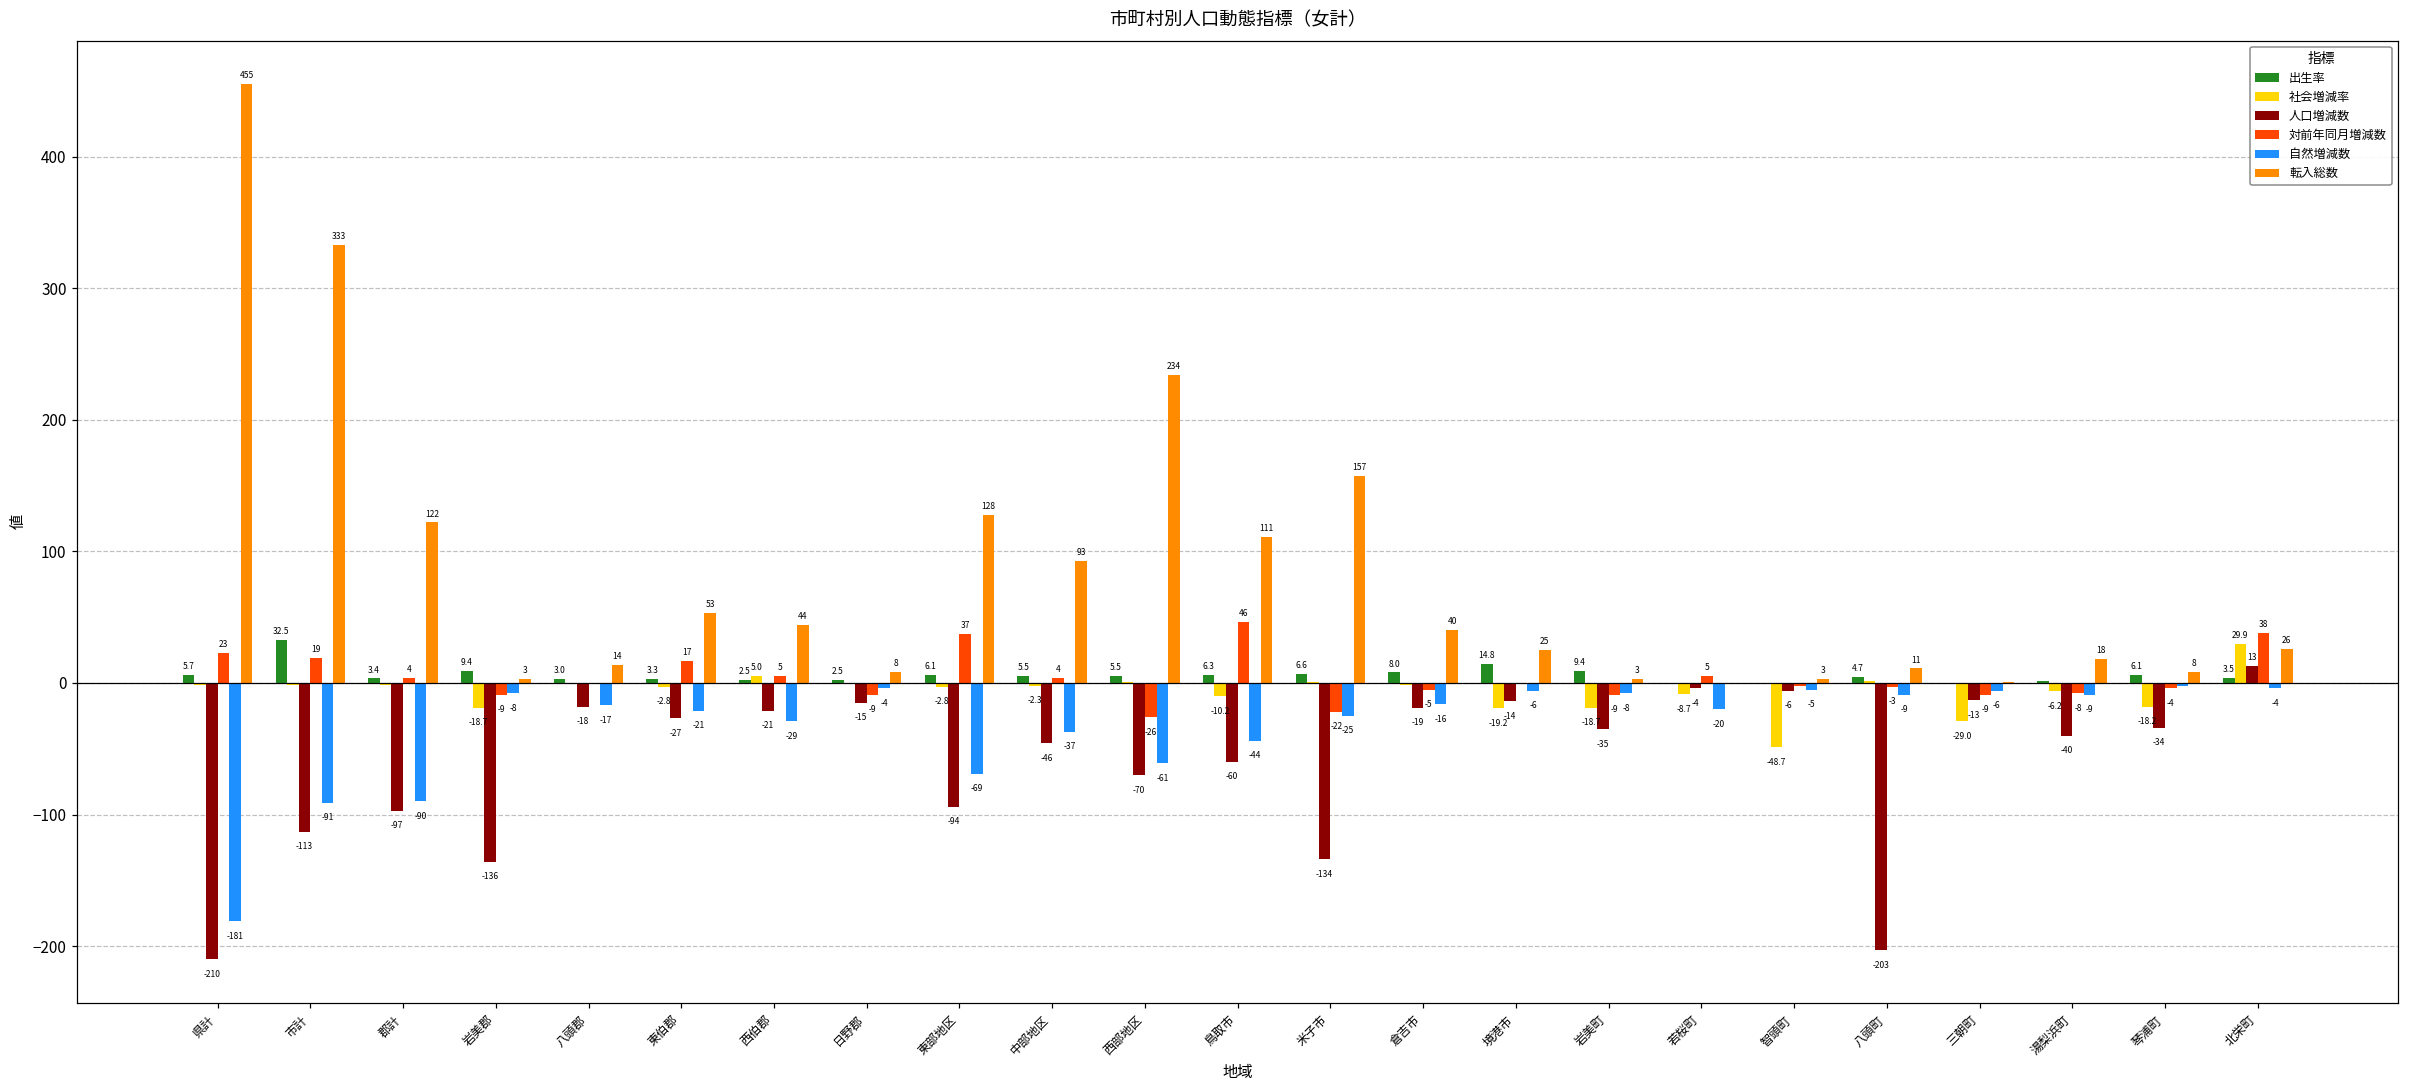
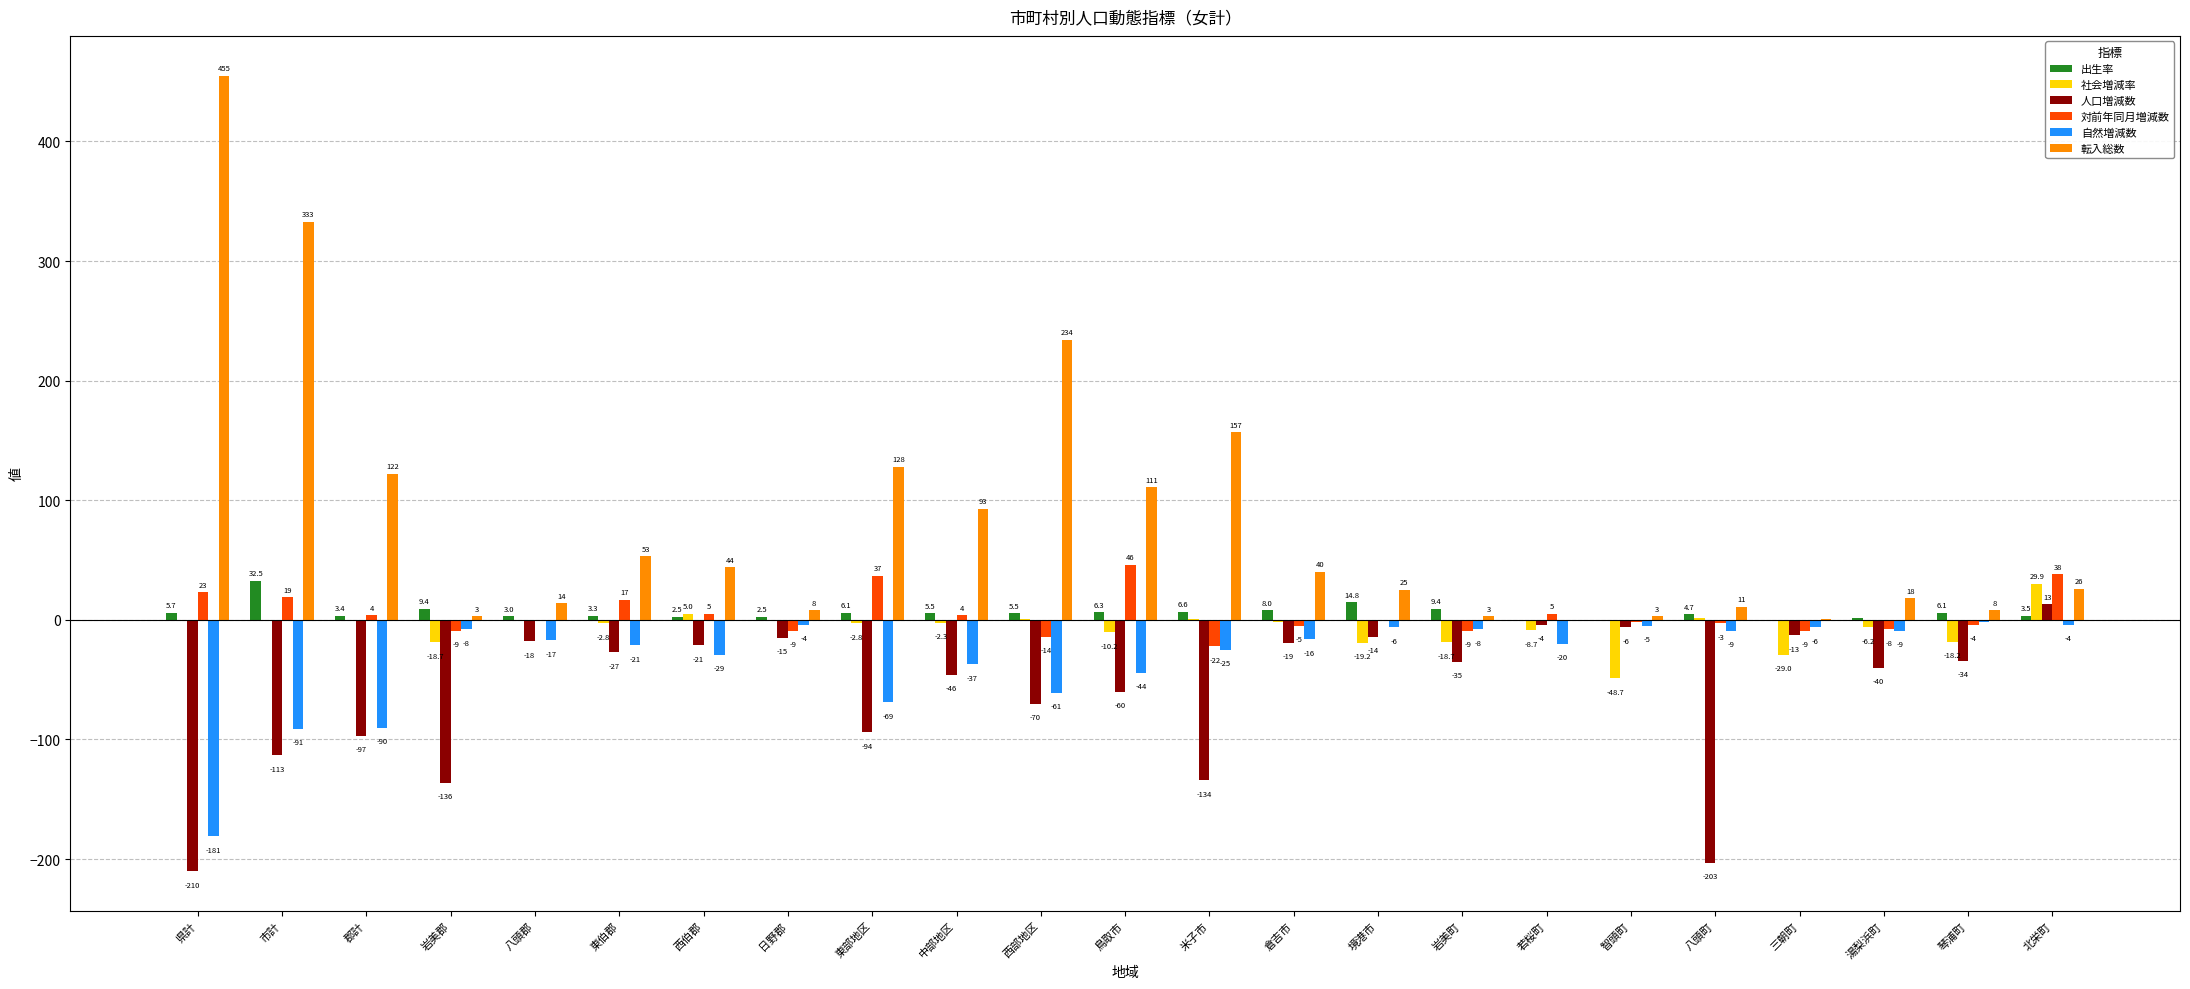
  {
    "出生率": {
      "県計": 5.7,
      "市計": 32.5,
      "郡計": 3.4,
      "岩美郡": 9.4,
      "八頭郡": 3.0,
      "東伯郡": 3.3,
      "西伯郡": 2.5,
      "日野郡": 2.5,
      "東部地区": 6.1,
      "中部地区": 5.5,
      "西部地区": 5.5,
      "鳥取市": 6.3,
      "米子市": 6.6,
      "倉吉市": 8.0,
      "境港市": 14.8,
      "岩美町": 9.4,
      "八頭町": 4.7,
      "琴浦町": 6.1,
      "北栄町": 3.5
    },
    "社会増減率": {
      "岩美郡": -18.7,
      "東伯郡": -2.8,
      "西伯郡": 5.0,
      "東部地区": -2.8,
      "中部地区": -2.3,
      "鳥取市": -10.2,
      "境港市": -19.2,
      "岩美町": -18.7,
      "若桜町": -8.7,
      "智頭町": -48.7,
      "三朝町": -29.0,
      "湯梨浜町": -6.2,
      "琴浦町": -18.2,
      "北栄町": 29.9
    },
    "人口増減数": {
      "県計": -210,
      "市計": -113,
      "郡計": -97,
      "岩美郡": -136,
      "八頭郡": -18,
      "東伯郡": -27,
      "西伯郡": -21,
      "日野郡": -15,
      "東部地区": -94,
      "中部地区": -46,
      "西部地区": -70,
      "鳥取市": -60,
      "米子市": -134,
      "倉吉市": -19,
      "境港市": -14,
      "岩美町": -35,
      "若桜町": -4,
      "智頭町": -6,
      "八頭町": -203,
      "三朝町": -13,
      "湯梨浜町": -40,
      "琴浦町": -34,
      "北栄町": 13
    },
    "対前年同月増減数": {
      "県計": 23,
      "市計": 19,
      "郡計": 4,
      "岩美郡": -9,
      "東伯郡": 17,
      "西伯郡": 5,
      "日野郡": -9,
      "東部地区": 37,
      "中部地区": 4,
-     "西部地区": -26,
+     "西部地区": -14,
      "鳥取市": 46,
      "米子市": -22,
      "倉吉市": -5,
      "岩美町": -9,
      "若桜町": 5,
      "八頭町": -3,
      "三朝町": -9,
      "湯梨浜町": -8,
      "琴浦町": -4,
      "北栄町": 38
    },
    "自然増減数": {
      "県計": -181,
      "市計": -91,
      "郡計": -90,
      "岩美郡": -8,
      "八頭郡": -17,
      "東伯郡": -21,
      "西伯郡": -29,
      "日野郡": -4,
      "東部地区": -69,
      "中部地区": -37,
      "西部地区": -61,
      "鳥取市": -44,
      "米子市": -25,
      "倉吉市": -16,
      "境港市": -6,
      "岩美町": -8,
      "若桜町": -20,
      "智頭町": -5,
      "八頭町": -9,
      "三朝町": -6,
      "湯梨浜町": -9,
      "北栄町": -4
    },
    "転入総数": {
      "県計": 455,
      "市計": 333,
      "郡計": 122,
      "岩美郡": 3,
      "八頭郡": 14,
      "東伯郡": 53,
      "西伯郡": 44,
      "日野郡": 8,
      "東部地区": 128,
      "中部地区": 93,
      "西部地区": 234,
      "鳥取市": 111,
      "米子市": 157,
      "倉吉市": 40,
      "境港市": 25,
      "岩美町": 3,
      "智頭町": 3,
      "八頭町": 11,
      "湯梨浜町": 18,
      "琴浦町": 8,
      "北栄町": 26
    }
  }
